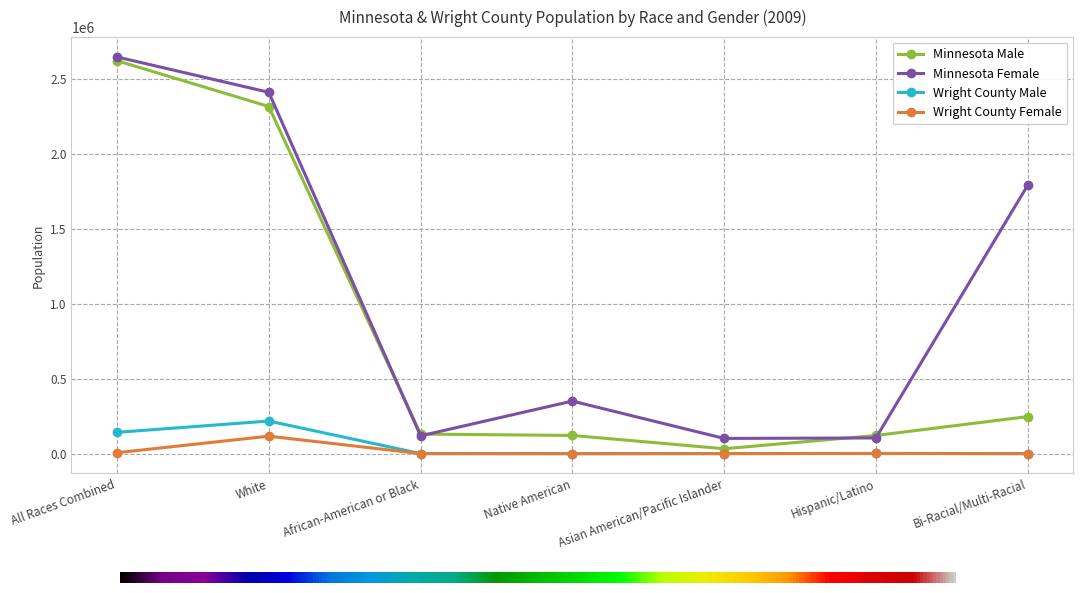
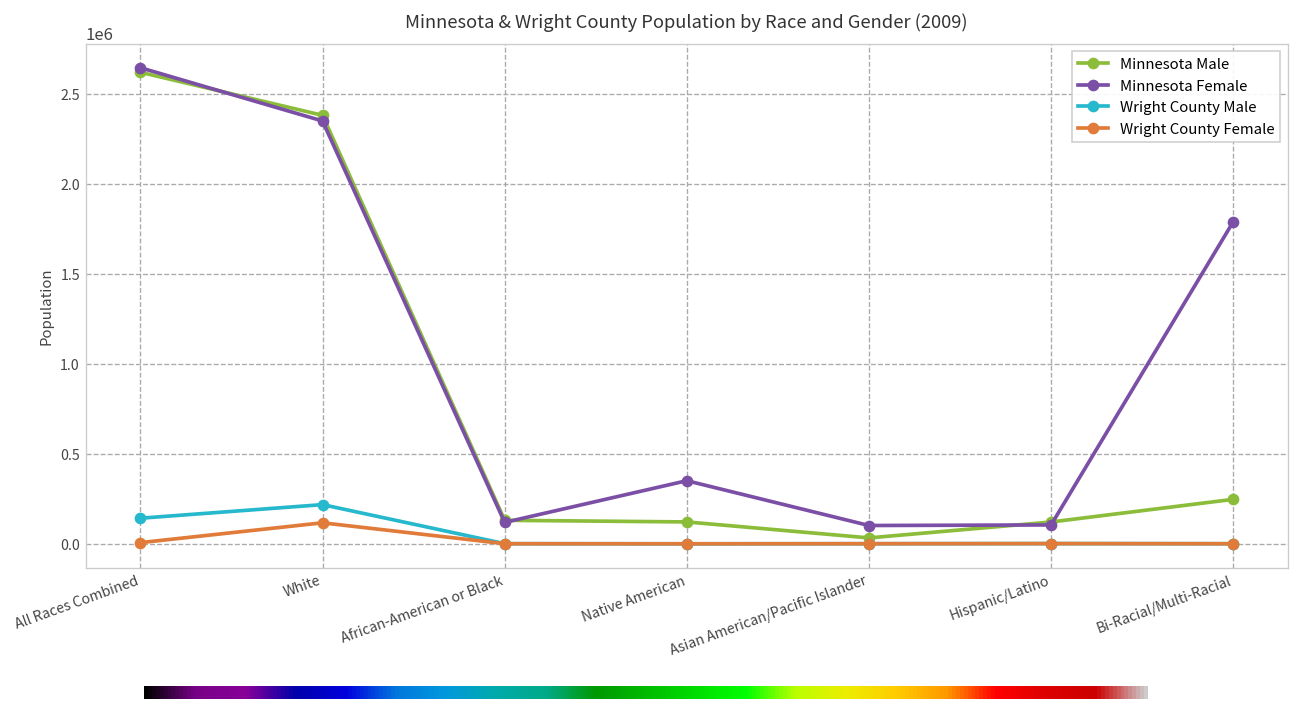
  {
    "Minnesota Male": {
      "All Races Combined": 2620000,
-     "White": 2310000,
+     "White": 2380000,
      "Native American": 120000,
      "Asian American/Pacific Islander": 30000,
      "Bi-Racial/Multi-Racial": 250000
    },
    "Minnesota Female": {
      "All Races Combined": 2650000,
-     "White": 2410000,
+     "White": 2350000,
      "Native American": 350000,
      "Asian American/Pacific Islander": 100000,
      "Bi-Racial/Multi-Racial": 1790000
    },
    "Wright County Male": {
      "All Races Combined": 140000,
      "White": 220000
    },
    "Wright County Female": {
      "All Races Combined": 10000,
      "White": 120000
    }
  }
